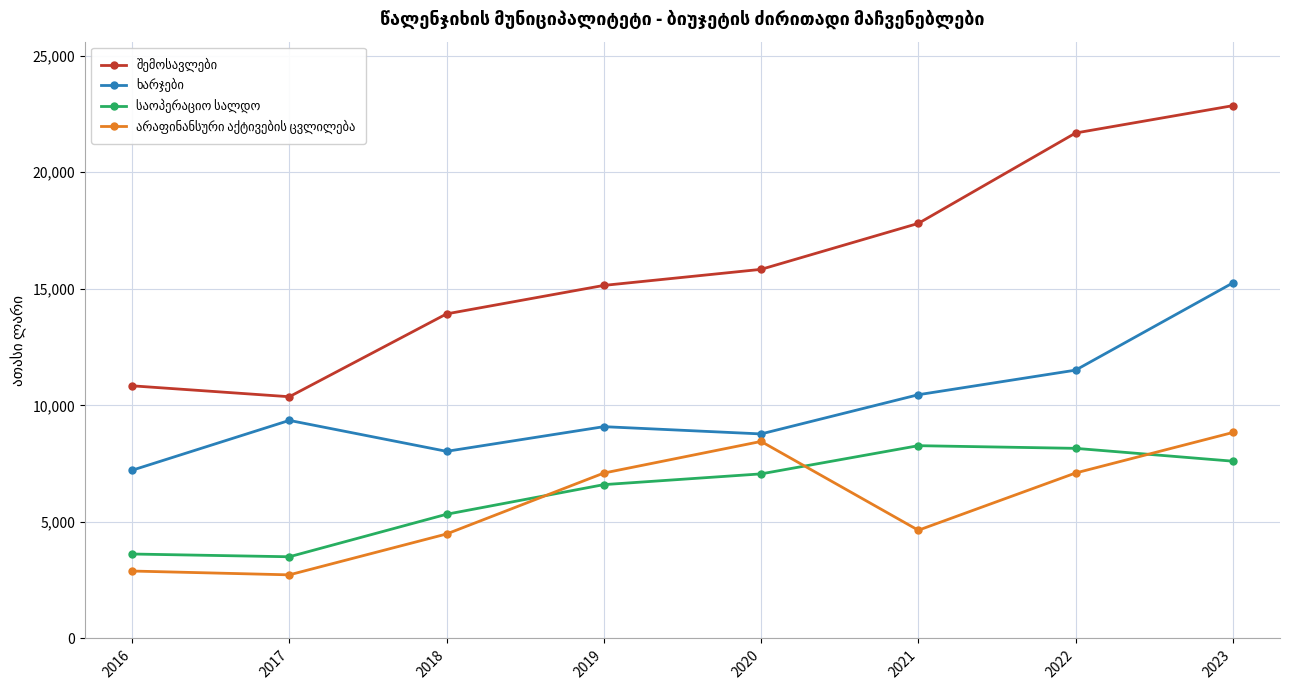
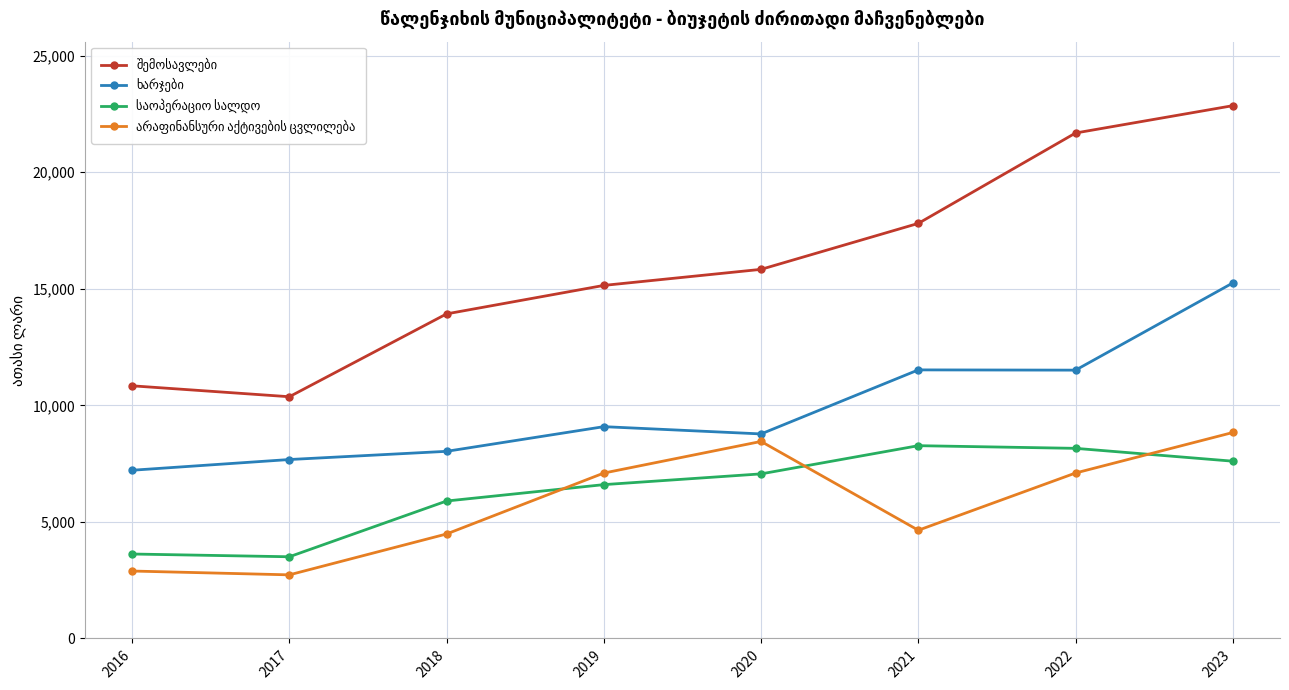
  {
    "შემოსავლები": {
      "2016": "10,800",
      "2017": "10,400",
      "2018": "13,900",
      "2019": "15,100",
      "2020": "15,800",
      "2021": "17,800",
      "2022": "21,700",
      "2023": "22,900"
    },
    "ხარჯები": {
      "2016": "7,200",
-     "2017": "9,400",
+     "2017": "7,700",
      "2018": "8,000",
      "2019": "9,100",
      "2020": "8,800",
-     "2021": "10,500",
+     "2021": "11,500",
      "2022": "11,500",
      "2023": "15,300"
    },
    "საოპერაციო სალდო": {
      "2016": "3,600",
      "2017": "3,500",
-     "2018": "5,300",
+     "2018": "5,900",
      "2019": "6,600",
      "2020": "7,100",
      "2021": "8,300",
      "2022": "8,200",
      "2023": "7,600"
    },
    "არაფინანსური აქტივების ცვლილება": {
      "2016": "2,900",
      "2017": "2,700",
      "2018": "4,500",
      "2019": "7,100",
      "2020": "8,500",
      "2021": "4,600",
      "2022": "7,100",
      "2023": "8,800"
    }
  }
